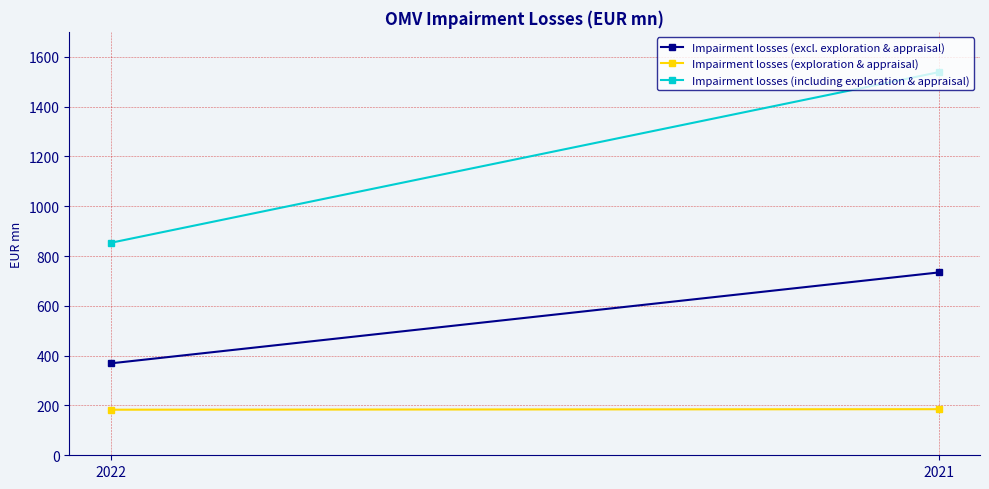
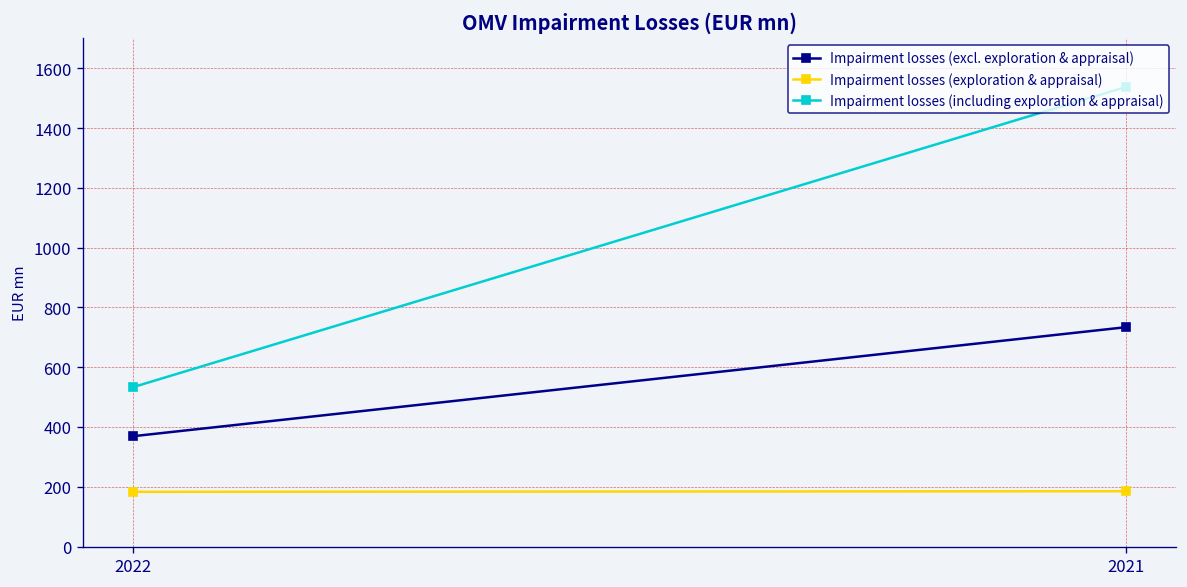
  {
    "Impairment losses (excl. exploration & appraisal)": {
      "2022": 370,
      "2021": 730
    },
    "Impairment losses (exploration & appraisal)": {
      "2022": 180,
      "2021": 190
    },
    "Impairment losses (including exploration & appraisal)": {
-     "2022": 850
+     "2022": 530
    }
  }
